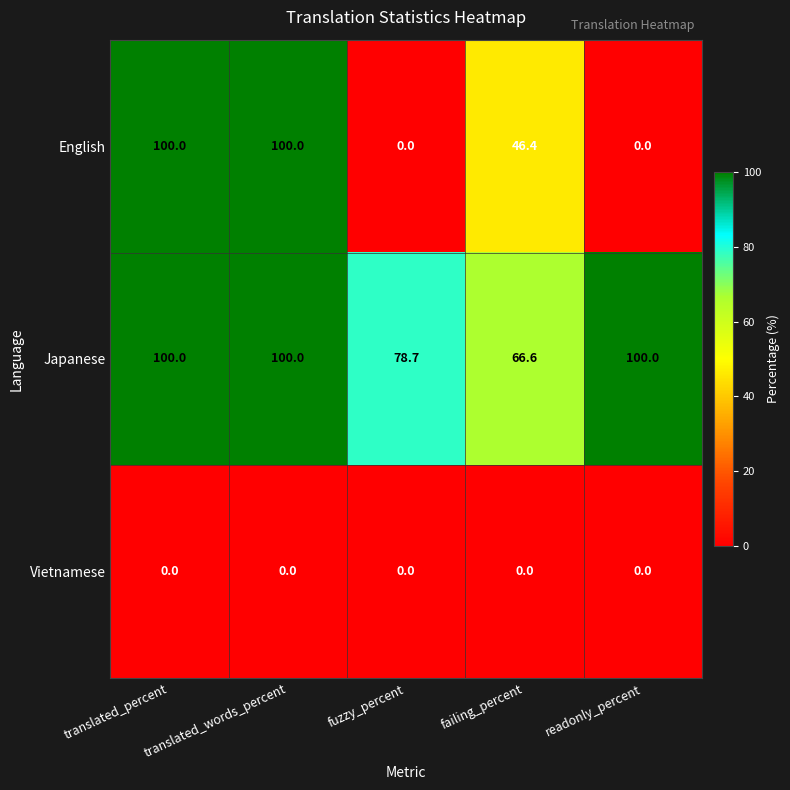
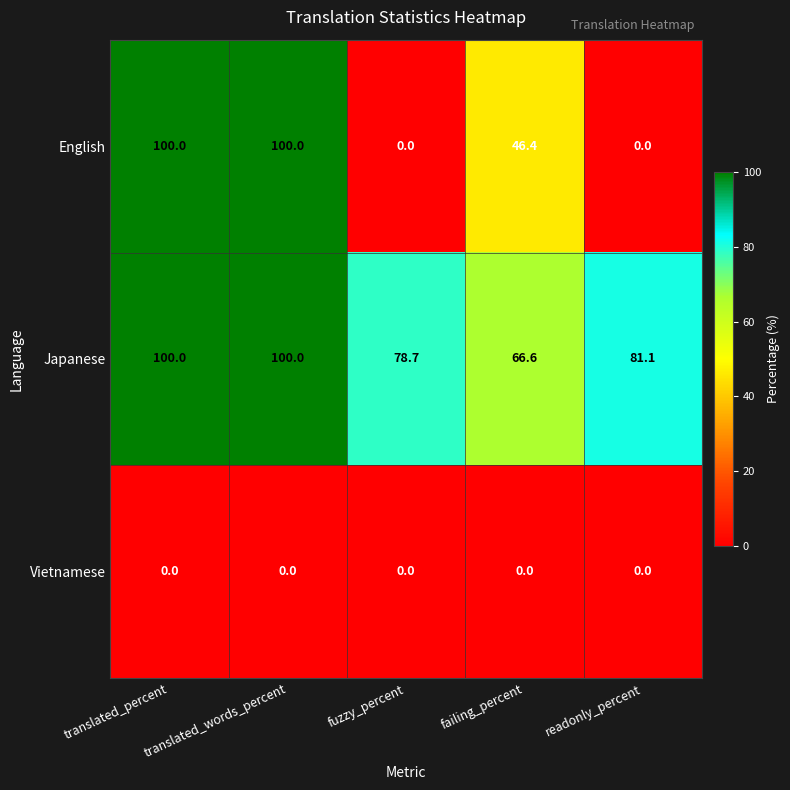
  {
    "English": {
      "translated_percent": 100.0,
      "translated_words_percent": 100.0,
      "fuzzy_percent": 0.0,
      "failing_percent": 46.4,
      "readonly_percent": 0.0
    },
    "Japanese": {
      "translated_percent": 100.0,
      "translated_words_percent": 100.0,
      "fuzzy_percent": 78.7,
      "failing_percent": 66.6,
-     "readonly_percent": 100.0
+     "readonly_percent": 81.1
    },
    "Vietnamese": {
      "translated_percent": 0.0,
      "translated_words_percent": 0.0,
      "fuzzy_percent": 0.0,
      "failing_percent": 0.0,
      "readonly_percent": 0.0
    }
  }
